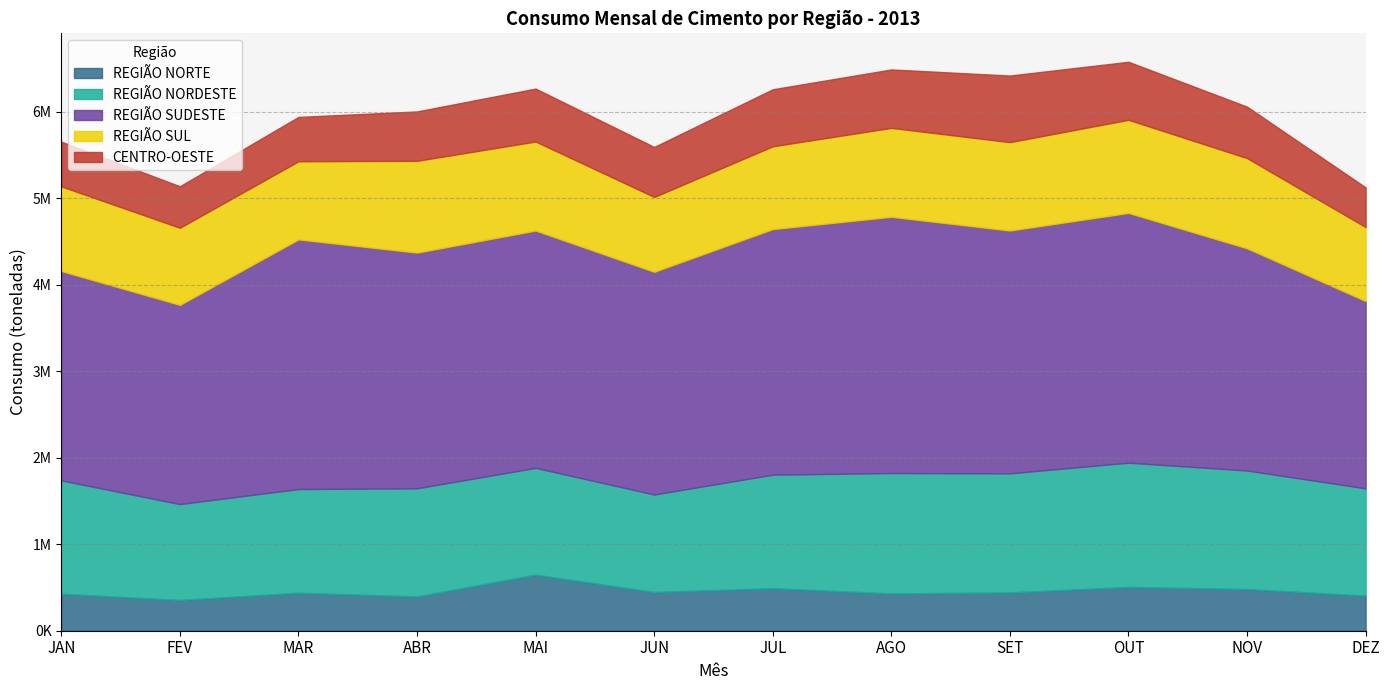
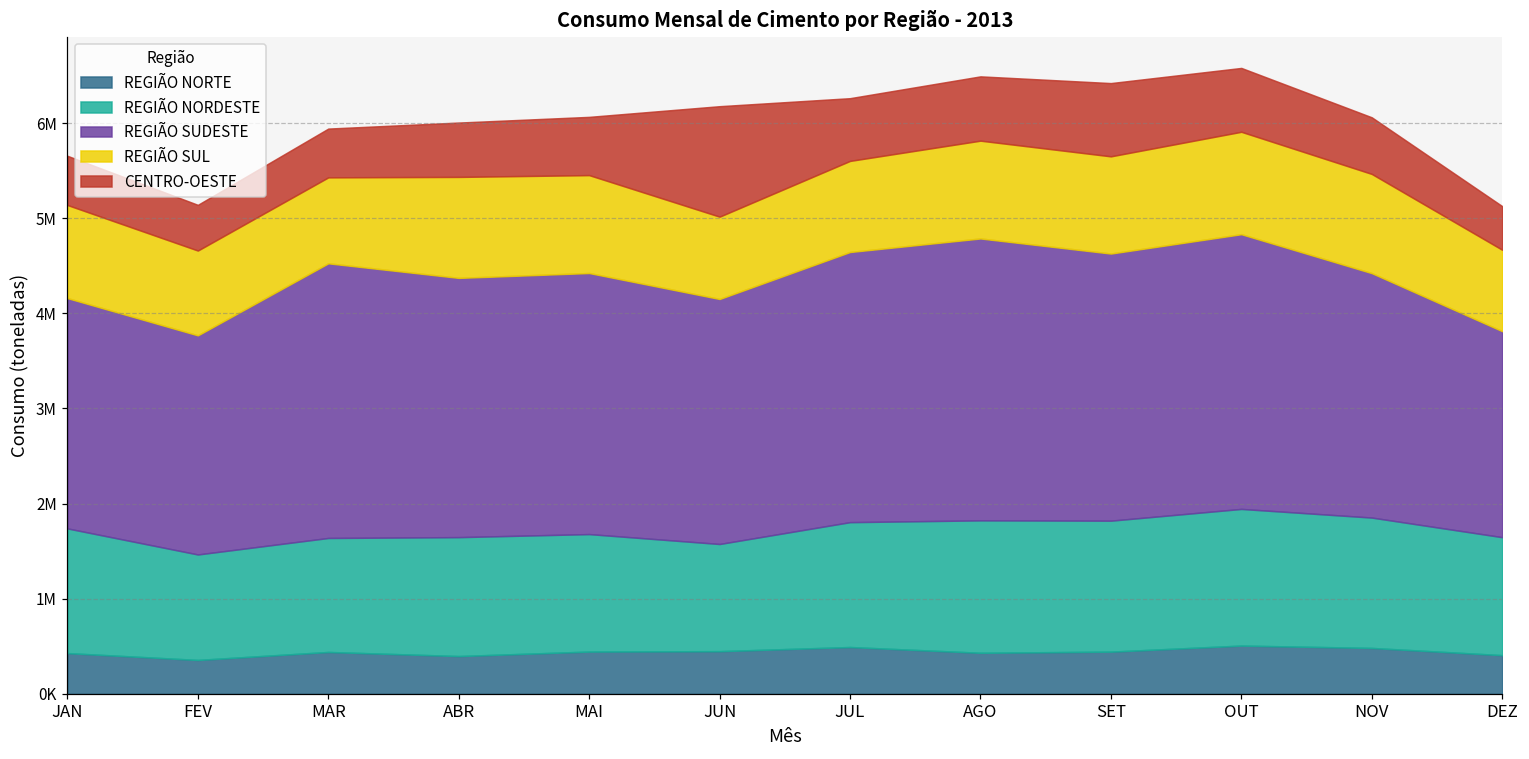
  {
    "REGIÃO NORTE": {
      "JAN": 400000,
      "FEV": 400000,
      "MAR": 400000,
      "ABR": 400000,
-     "MAI": 600000,
+     "MAI": 400000,
      "JUN": 400000,
      "JUL": 500000,
      "AGO": 400000,
      "SET": 400000,
      "OUT": 500000,
      "NOV": 500000,
      "DEZ": 400000
    },
    "REGIÃO NORDESTE": {
      "JAN": 1300000,
      "FEV": 1100000,
      "MAR": 1200000,
      "ABR": 1300000,
      "MAI": 1200000,
      "JUN": 1100000,
      "JUL": 1300000,
      "AGO": 1400000,
      "SET": 1400000,
      "OUT": 1400000,
      "NOV": 1400000,
      "DEZ": 1200000
    },
    "REGIÃO SUDESTE": {
      "JAN": 2400000,
      "FEV": 2300000,
      "MAR": 2900000,
      "ABR": 2700000,
      "MAI": 2700000,
      "JUN": 2600000,
      "JUL": 2800000,
      "AGO": 3000000,
      "SET": 2800000,
      "OUT": 2900000,
      "NOV": 2600000,
      "DEZ": 2200000
    },
    "REGIÃO SUL": {
      "JAN": 1000000,
      "FEV": 900000,
      "MAR": 900000,
      "ABR": 1100000,
      "MAI": 1000000,
      "JUN": 900000,
      "JUL": 1000000,
      "AGO": 1000000,
      "SET": 1000000,
      "OUT": 1100000,
      "NOV": 1000000,
      "DEZ": 900000
    },
    "CENTRO-OESTE": {
      "JAN": 500000,
      "FEV": 500000,
      "MAR": 500000,
      "ABR": 600000,
      "MAI": 600000,
-     "JUN": 600000,
+     "JUN": 1200000,
      "JUL": 700000,
      "AGO": 700000,
      "SET": 800000,
      "OUT": 700000,
      "NOV": 600000,
      "DEZ": 500000
    }
  }
